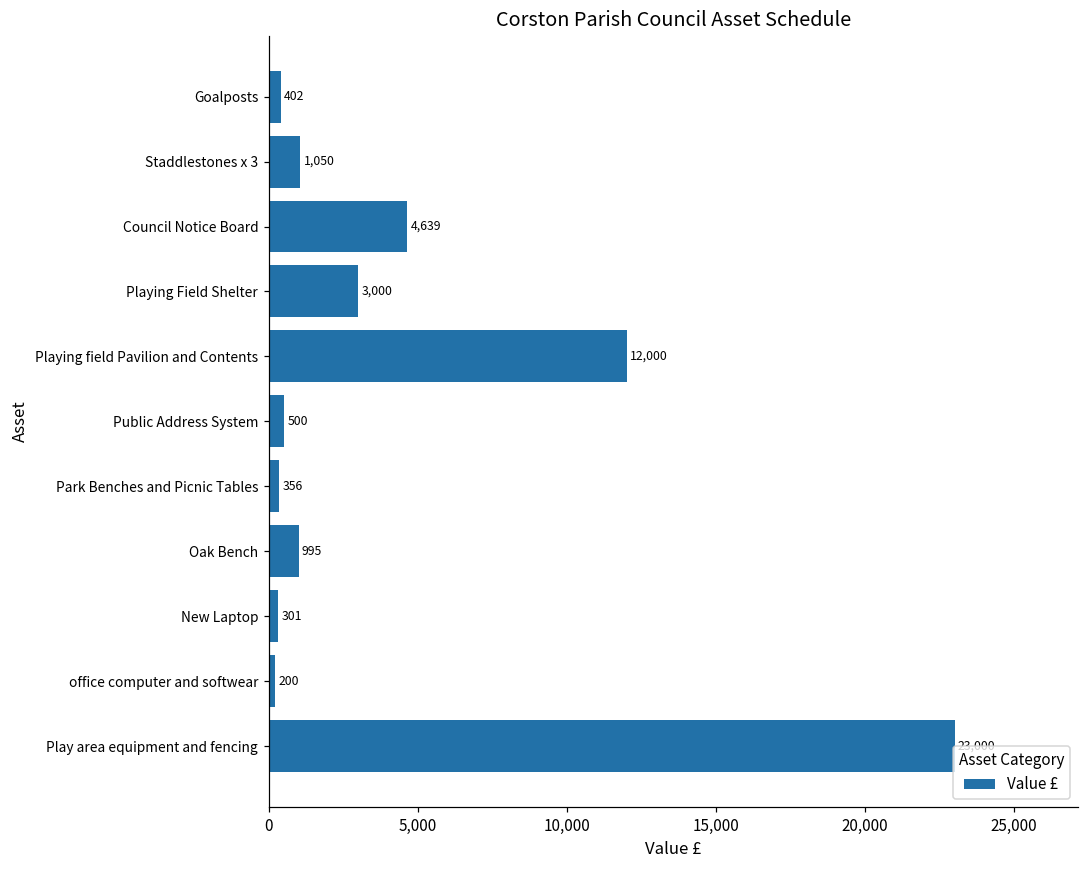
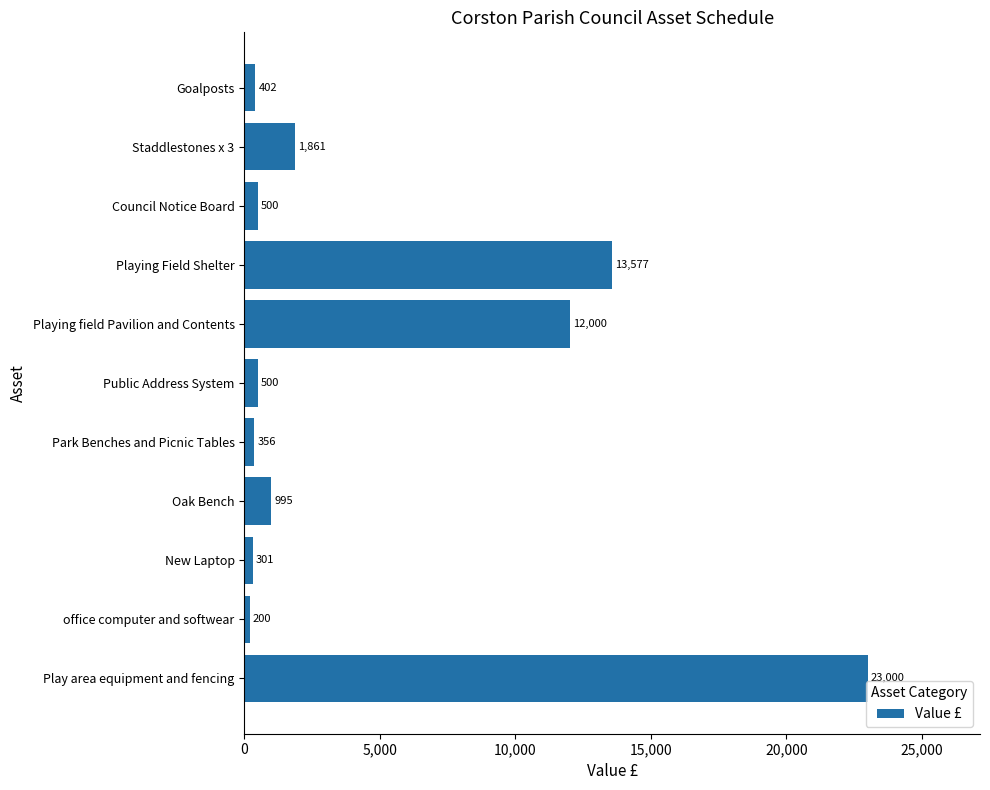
  {
    "Goalposts": "402",
-   "Staddlestones x 3": "1,050",
-   "Council Notice Board": "4,639",
-   "Playing Field Shelter": "3,000",
+   "Staddlestones x 3": "1,861",
+   "Council Notice Board": "500",
+   "Playing Field Shelter": "13,577",
    "Playing field Pavilion and Contents": "12,000",
    "Public Address System": "500",
    "Park Benches and Picnic Tables": "356",
    "Oak Bench": "995",
    "New Laptop": "301",
    "office computer and softwear": "200"
  }
